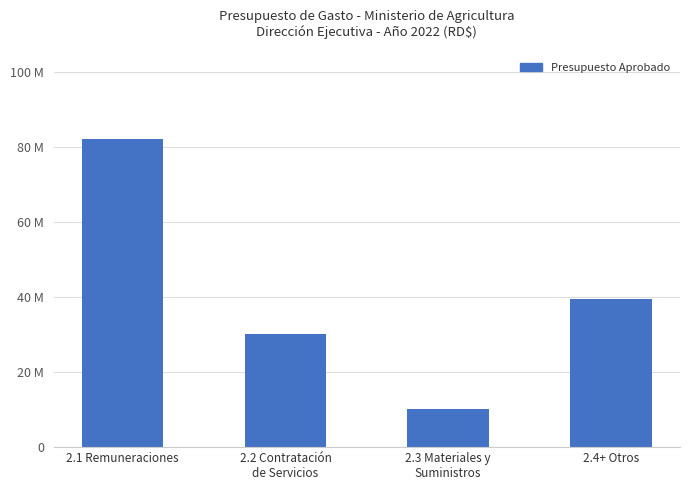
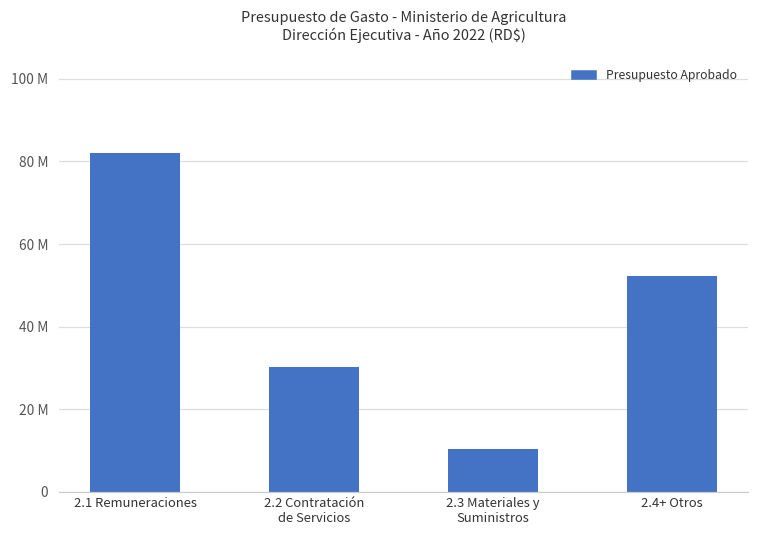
  {
    "2.1 Remuneraciones": 82000000,
    "2.2 Contratación de Servicios": 30000000,
    "2.3 Materiales y Suministros": 10000000,
-   "2.4+ Otros": 40000000
+   "2.4+ Otros": 52000000
  }
